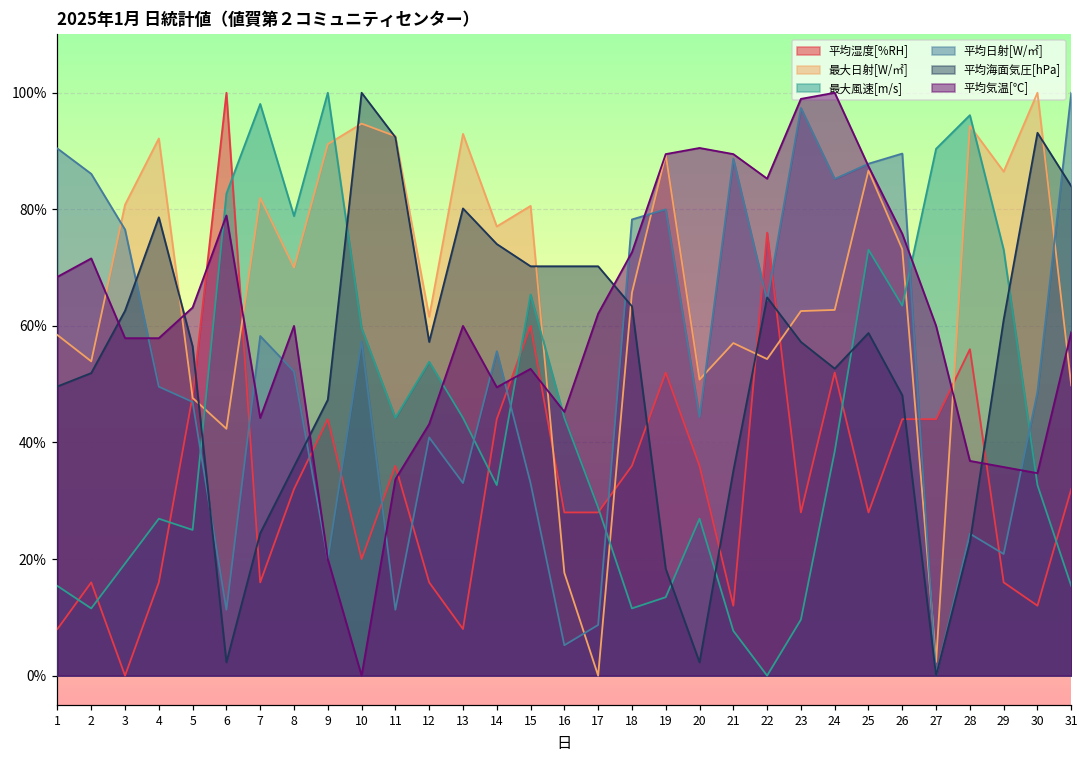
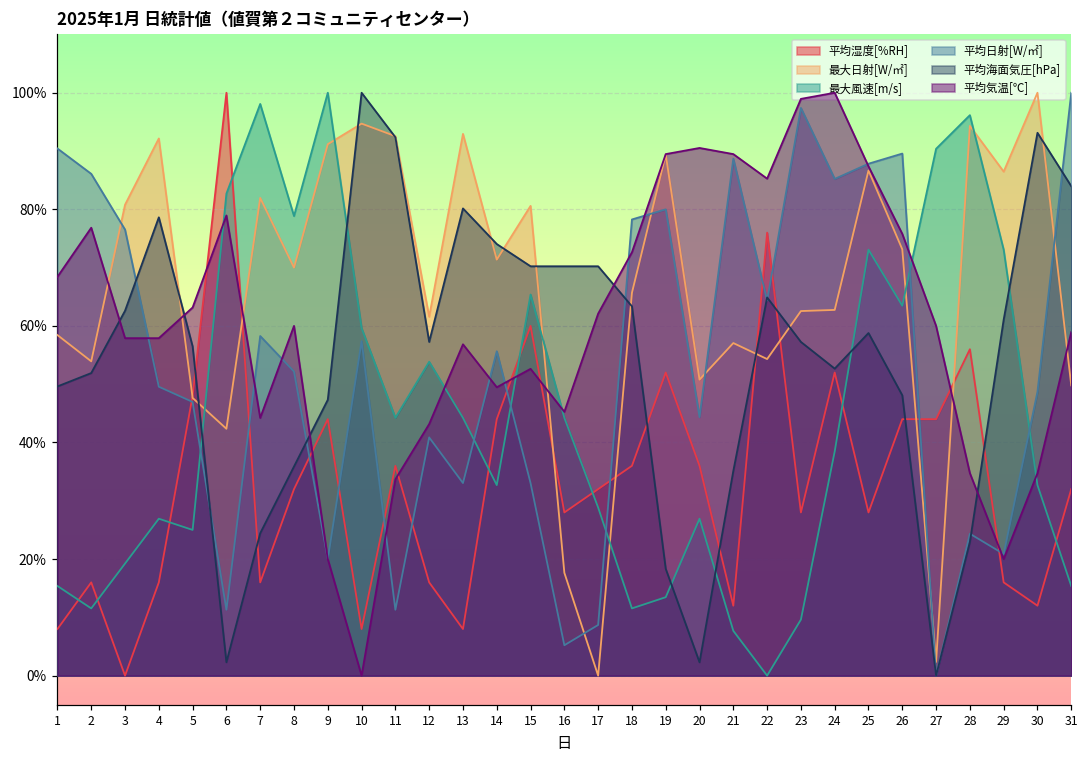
  {
    "平均湿度[%RH]": {
      "1": "8%",
      "2": "16%",
      "3": "0%",
      "4": "16%",
      "6": "100%",
      "7": "16%",
      "8": "32%",
      "9": "44%",
-     "10": "20%",
+     "10": "8%",
      "11": "36%",
      "12": "16%",
      "13": "8%",
      "14": "44%",
      "15": "60%",
      "16": "28%",
-     "17": "28%",
+     "17": "32%",
      "18": "36%",
      "19": "52%",
      "20": "36%",
      "21": "12%",
      "22": "76%",
      "23": "28%",
      "24": "52%",
      "25": "28%",
      "26": "44%",
      "27": "44%",
      "28": "56%",
      "29": "16%",
      "30": "12%",
      "31": "32%"
    },
    "最大日射[W/㎡]": {
      "1": "58%",
      "2": "54%",
      "3": "81%",
      "4": "92%",
      "6": "42%",
      "7": "82%",
      "8": "70%",
      "9": "91%",
      "10": "95%",
      "12": "62%",
      "13": "93%",
-     "14": "77%",
+     "14": "71%",
      "15": "81%",
      "16": "18%",
      "17": "0%",
      "18": "66%",
      "20": "51%",
      "21": "57%",
      "22": "54%",
      "23": "63%",
      "24": "63%",
      "25": "87%",
      "26": "73%",
      "27": "2%",
      "28": "94%",
      "29": "86%",
      "31": "50%"
    },
    "平均気温[℃]": {
      "1": "68%",
-     "2": "72%",
+     "2": "77%",
      "3": "58%",
      "4": "58%",
      "5": "63%",
      "6": "79%",
      "7": "44%",
      "8": "60%",
      "10": "0%",
      "11": "34%",
      "12": "43%",
-     "13": "60%",
+     "13": "57%",
      "14": "49%",
      "15": "53%",
      "16": "45%",
      "17": "62%",
      "18": "73%",
      "20": "91%",
      "21": "89%",
      "22": "85%",
      "26": "76%",
      "27": "60%",
-     "28": "37%",
-     "29": "36%",
+     "28": "35%",
+     "29": "20%",
      "30": "35%",
      "31": "59%"
    }
  }
